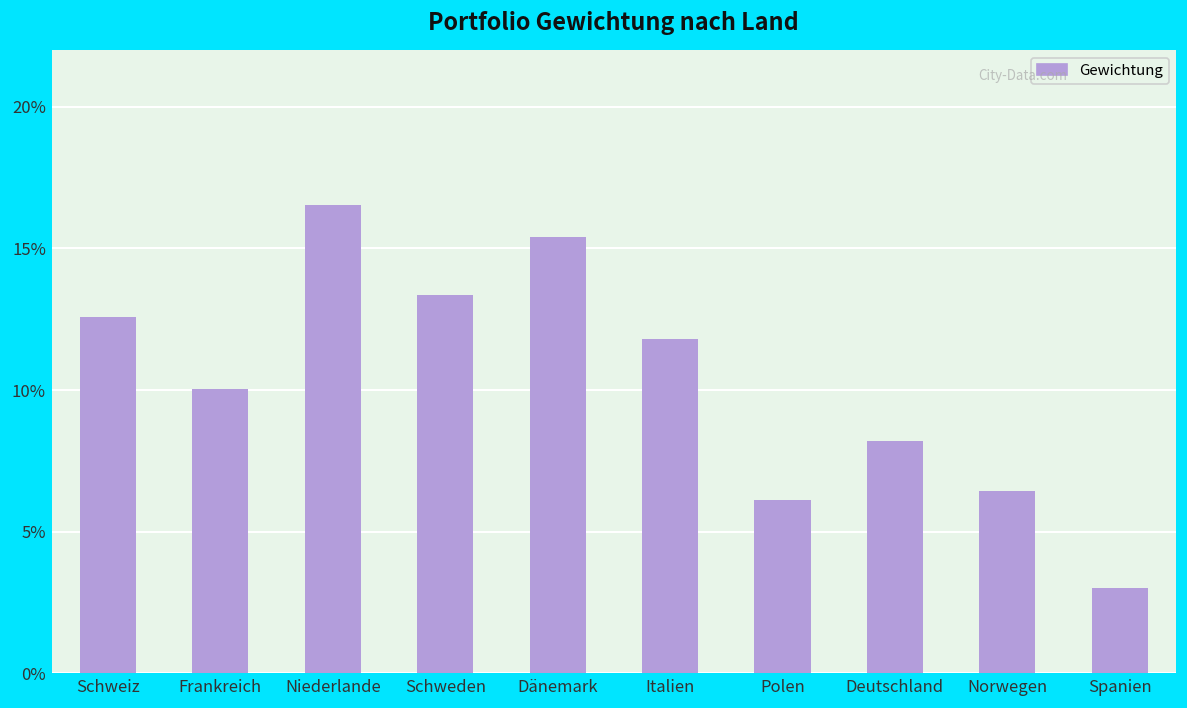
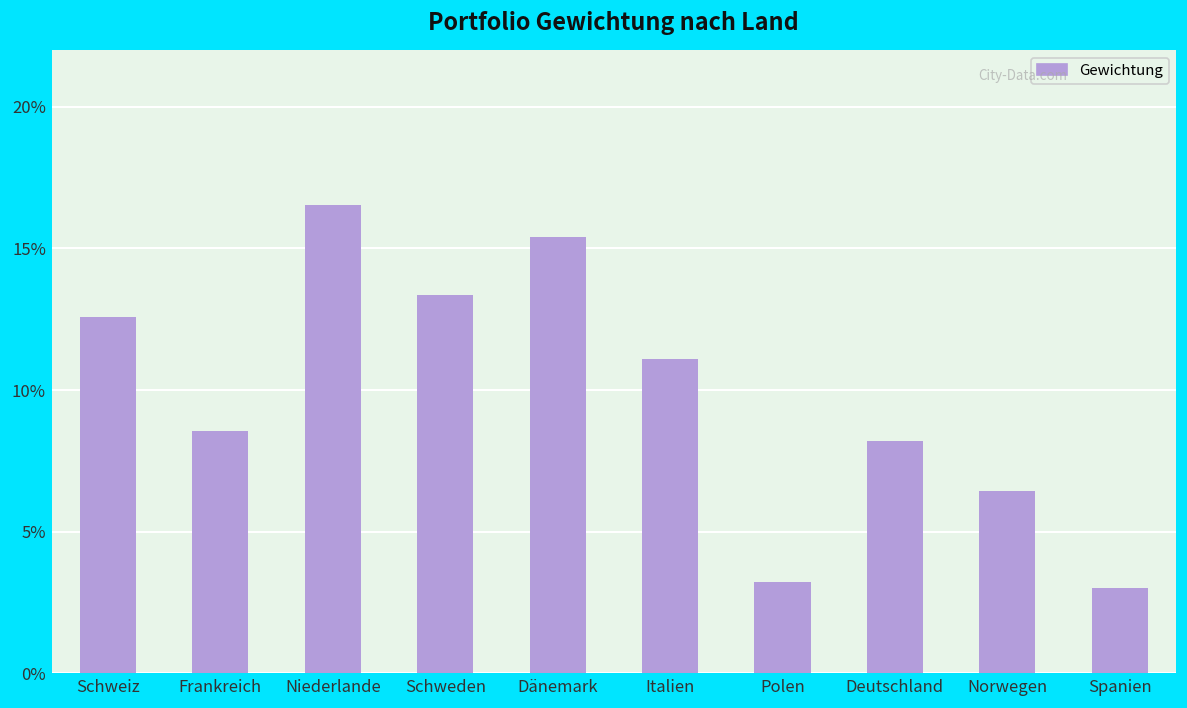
  {
    "Schweiz": "12.6%",
-   "Frankreich": "10.0%",
+   "Frankreich": "8.5%",
    "Niederlande": "16.5%",
    "Schweden": "13.4%",
    "Dänemark": "15.4%",
-   "Italien": "11.8%",
-   "Polen": "6.1%",
+   "Italien": "11.1%",
+   "Polen": "3.2%",
    "Deutschland": "8.2%",
    "Norwegen": "6.4%",
    "Spanien": "3.0%"
  }
